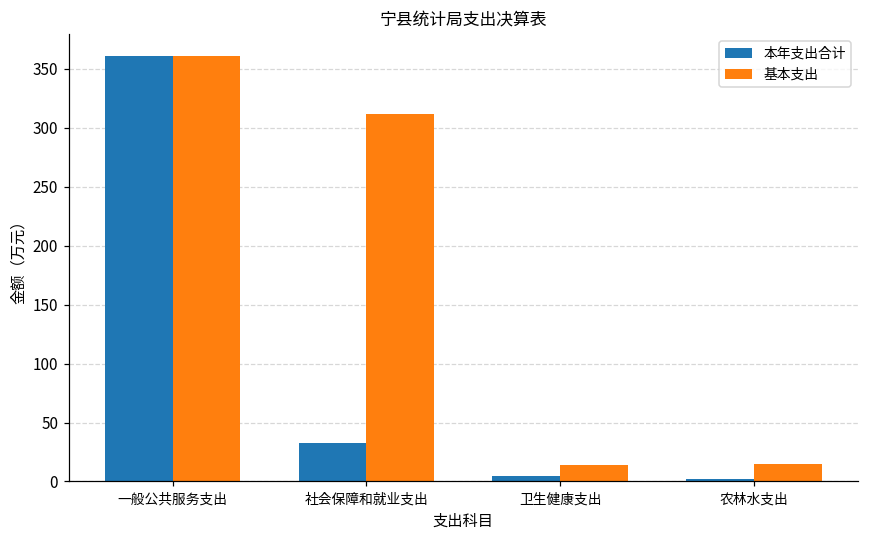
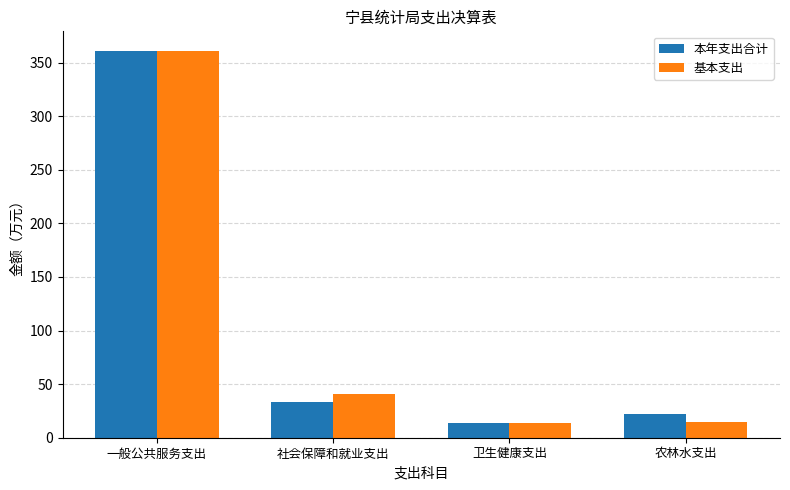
  {
    "本年支出合计": {
      "一般公共服务支出": 361,
      "社会保障和就业支出": 33,
-     "卫生健康支出": 5,
-     "农林水支出": 2
+     "卫生健康支出": 14,
+     "农林水支出": 22
    },
    "基本支出": {
      "一般公共服务支出": 361,
-     "社会保障和就业支出": 312,
+     "社会保障和就业支出": 41,
      "卫生健康支出": 14,
      "农林水支出": 15
    }
  }
